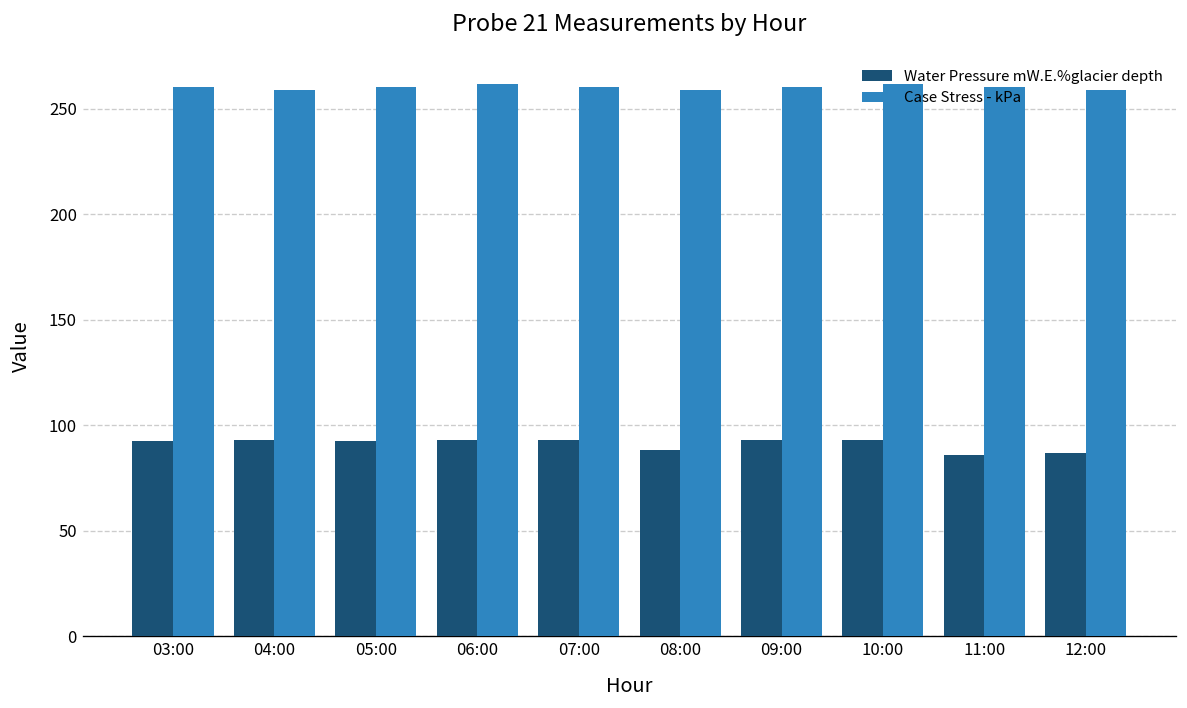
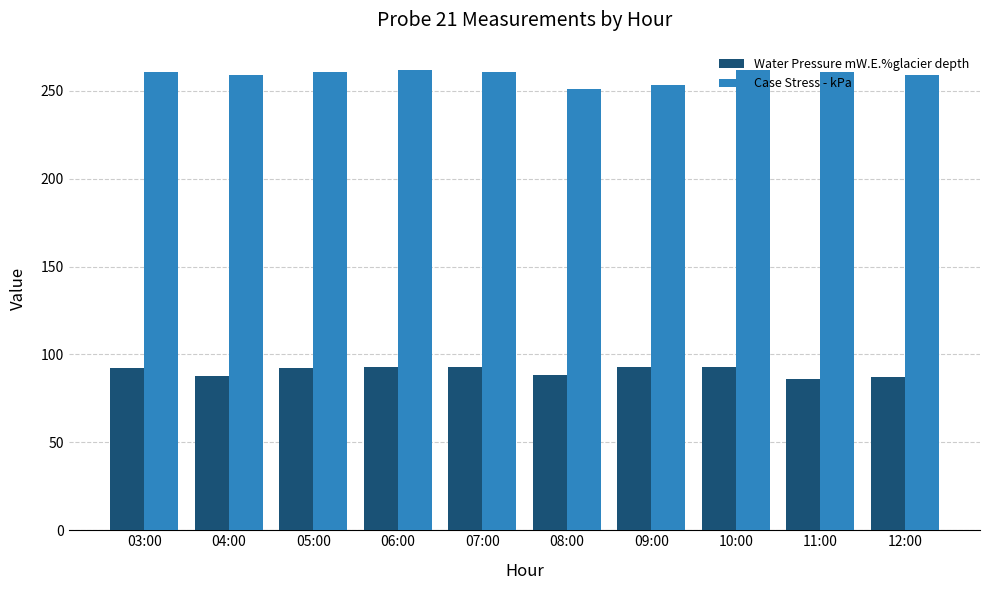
  {
    "Water Pressure mW.E.%glacier depth": {
      "03:00": 93,
-     "04:00": 93,
+     "04:00": 88,
      "05:00": 93,
      "06:00": 93,
      "07:00": 93,
      "08:00": 88,
      "09:00": 93,
      "10:00": 93,
      "11:00": 86,
      "12:00": 87
    },
    "Case Stress - kPa": {
      "03:00": 260,
      "04:00": 259,
      "05:00": 260,
      "06:00": 262,
      "07:00": 260,
-     "08:00": 259,
-     "09:00": 260,
+     "08:00": 251,
+     "09:00": 253,
      "10:00": 262,
      "11:00": 260,
      "12:00": 259
    }
  }
